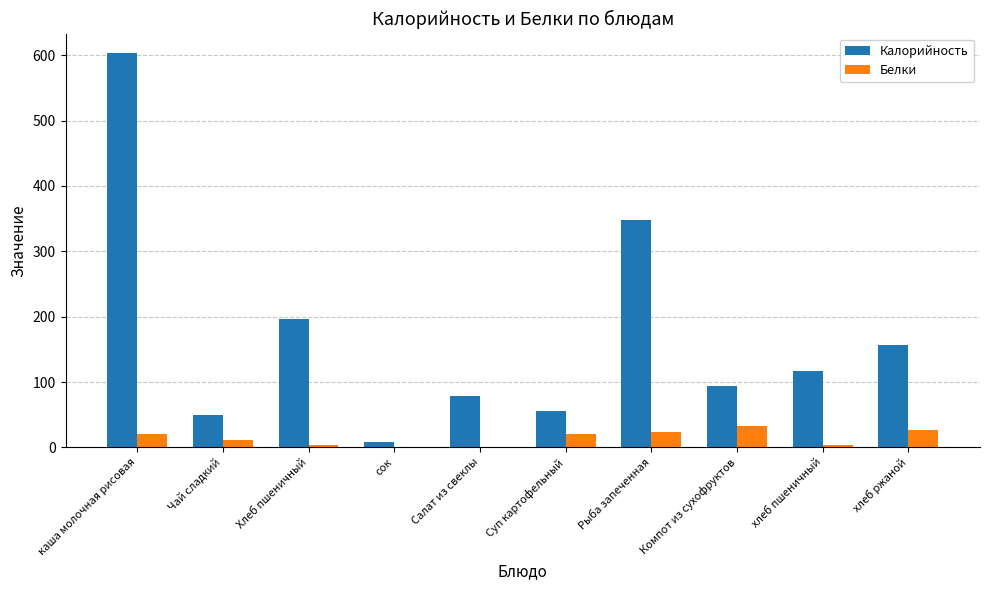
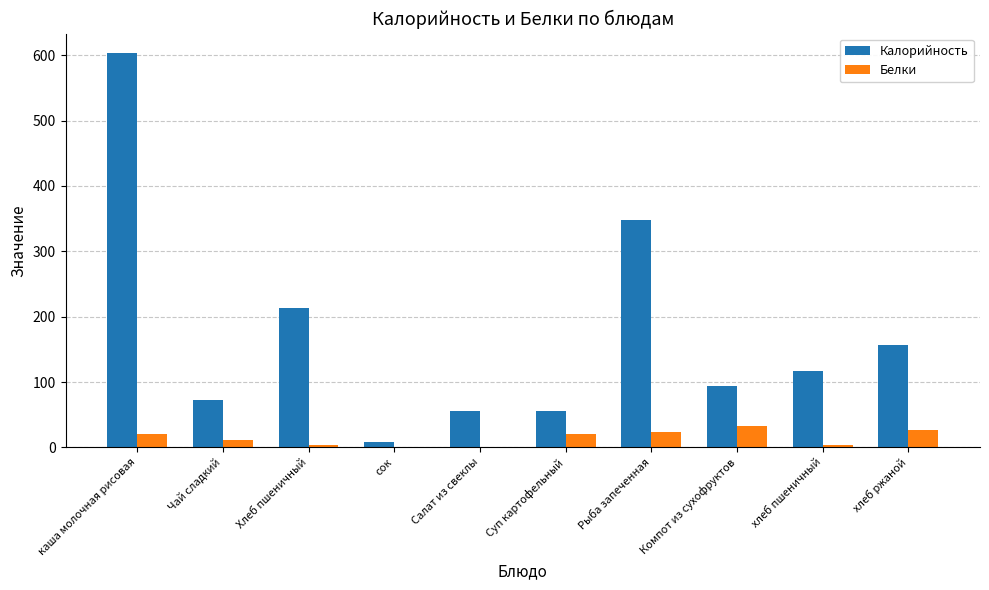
  {
    "Калорийность": {
      "каша молочная рисовая": 600,
-     "Чай сладкий": 50,
-     "Хлеб пшеничный": 200,
+     "Чай сладкий": 70,
+     "Хлеб пшеничный": 210,
      "сок": 10,
-     "Салат из свеклы": 80,
+     "Салат из свеклы": 60,
      "Суп картофельный": 60,
      "Рыба запеченная": 350,
      "Компот из сухофруктов": 90,
      "хлеб пшеничный": 120,
      "хлеб ржаной": 160
    },
    "Белки": {
      "каша молочная рисовая": 20,
      "Чай сладкий": 10,
      "сок": 0,
      "Суп картофельный": 20,
      "Рыба запеченная": 20,
      "Компот из сухофруктов": 30,
      "хлеб ржаной": 30
    }
  }
